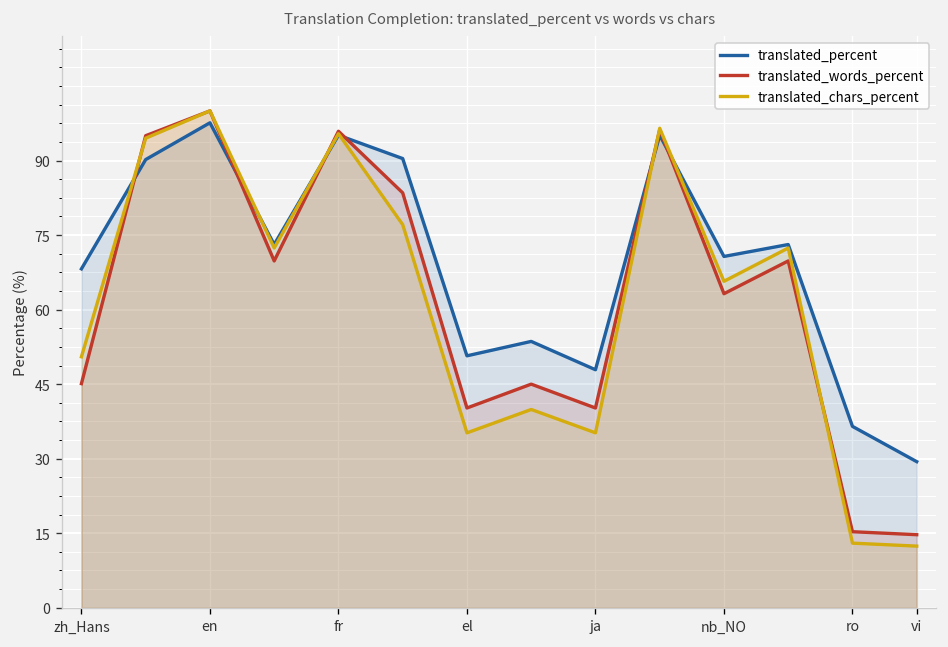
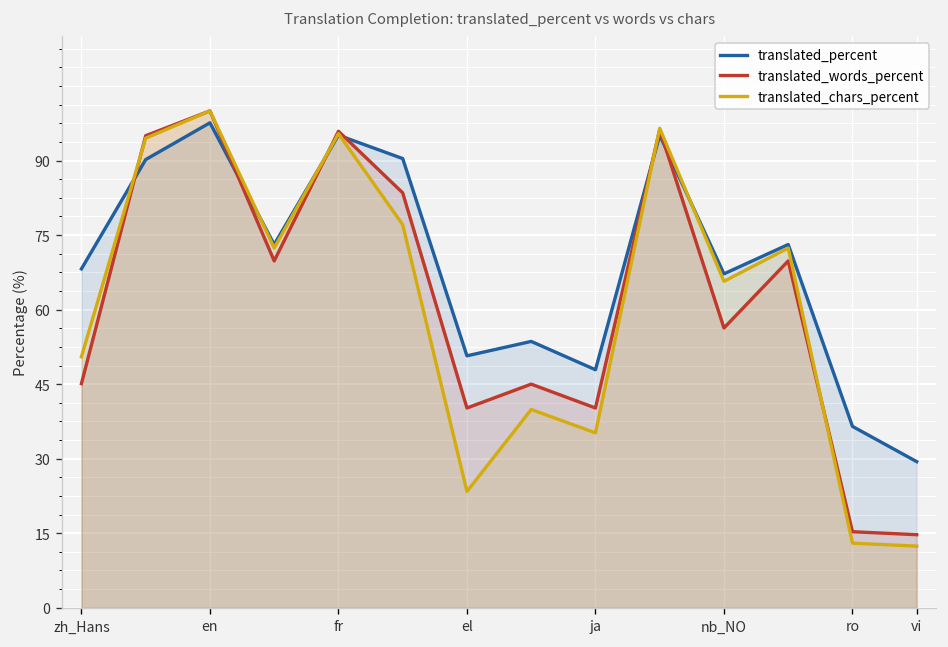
  {
    "translated_percent": {
      "zh_Hans": 68,
      "en": 98,
      "el": 51,
      "ja": 48,
-     "nb_NO": 71,
+     "nb_NO": 67,
      "ro": 37,
      "vi": 29
    },
    "translated_words_percent": {
      "zh_Hans": 45,
      "el": 40,
      "ja": 40,
-     "nb_NO": 63,
+     "nb_NO": 56,
      "ro": 15,
      "vi": 15
    },
    "translated_chars_percent": {
      "zh_Hans": 51,
-     "el": 35,
+     "el": 23,
      "ja": 35,
      "nb_NO": 66,
      "ro": 13,
      "vi": 12
    }
  }
